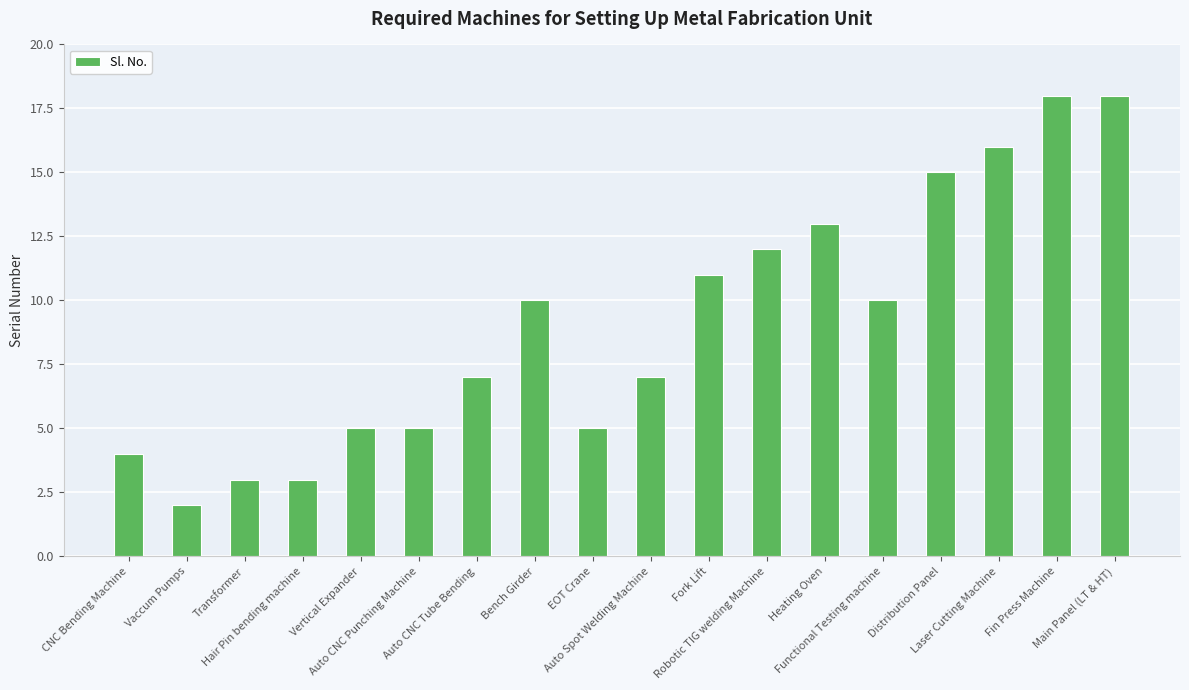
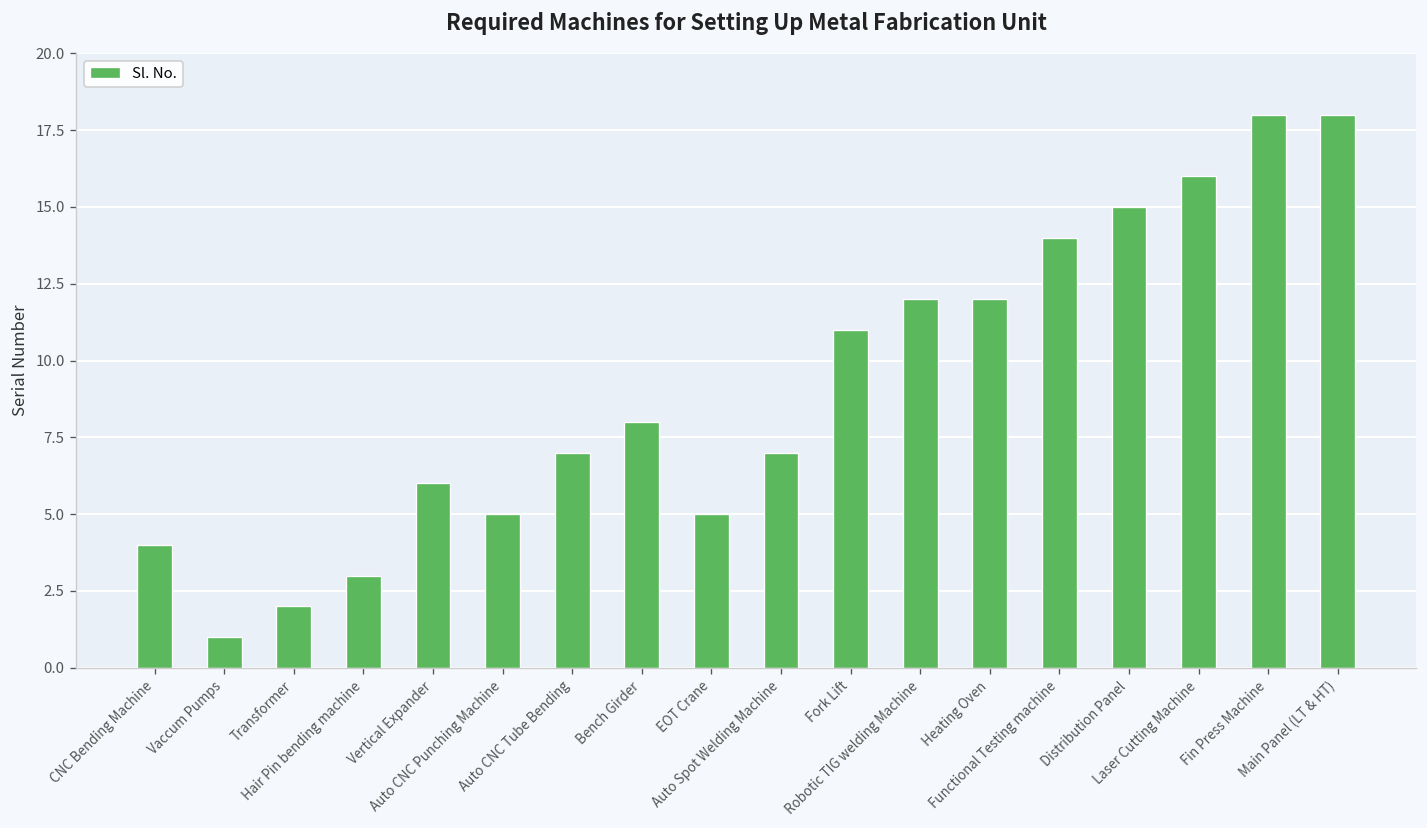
  {
    "CNC Bending Machine": 4,
-   "Vaccum Pumps": 2,
-   "Transformer": 3,
+   "Vaccum Pumps": 1,
+   "Transformer": 2,
    "Hair Pin bending machine": 3,
-   "Vertical Expander": 5,
+   "Vertical Expander": 6,
    "Auto CNC Punching Machine": 5,
    "Auto CNC Tube Bending": 7,
-   "Bench Girder": 10,
+   "Bench Girder": 8,
    "EOT Crane": 5,
    "Auto Spot Welding Machine": 7,
    "Fork Lift": 11,
    "Robotic TIG welding Machine": 12,
-   "Heating Oven": 13,
-   "Functional Testing machine": 10,
+   "Heating Oven": 12,
+   "Functional Testing machine": 14,
    "Distribution Panel": 15,
    "Laser Cutting Machine": 16,
    "Fin Press Machine": 18,
    "Main Panel (LT & HT)": 18
  }
